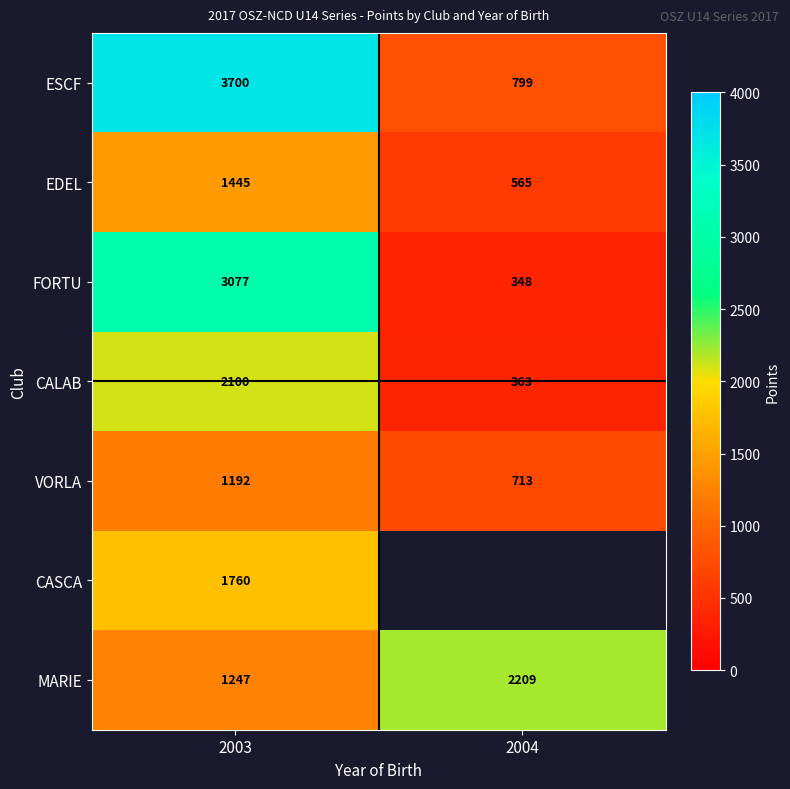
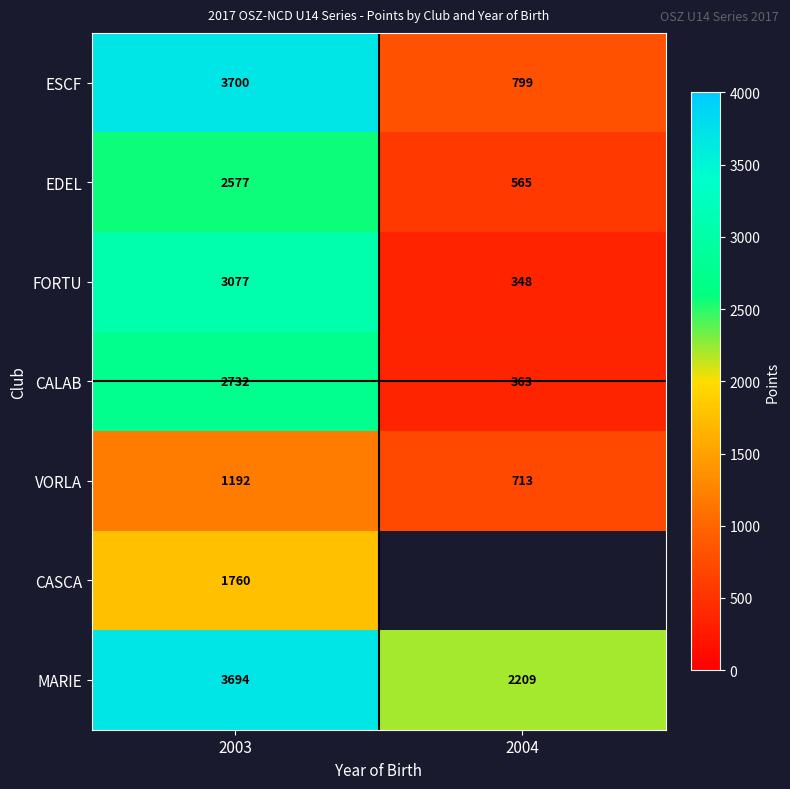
  {
    "ESCF": {
      "2003": 3700,
      "2004": 799
    },
    "EDEL": {
-     "2003": 1445,
+     "2003": 2577,
      "2004": 565
    },
    "FORTU": {
      "2003": 3077,
      "2004": 348
    },
    "CALAB": {
-     "2003": 2100,
+     "2003": 2732,
      "2004": 363
    },
    "VORLA": {
      "2003": 1192,
      "2004": 713
    },
    "CASCA": {
      "2003": 1760
    },
    "MARIE": {
-     "2003": 1247,
+     "2003": 3694,
      "2004": 2209
    }
  }
